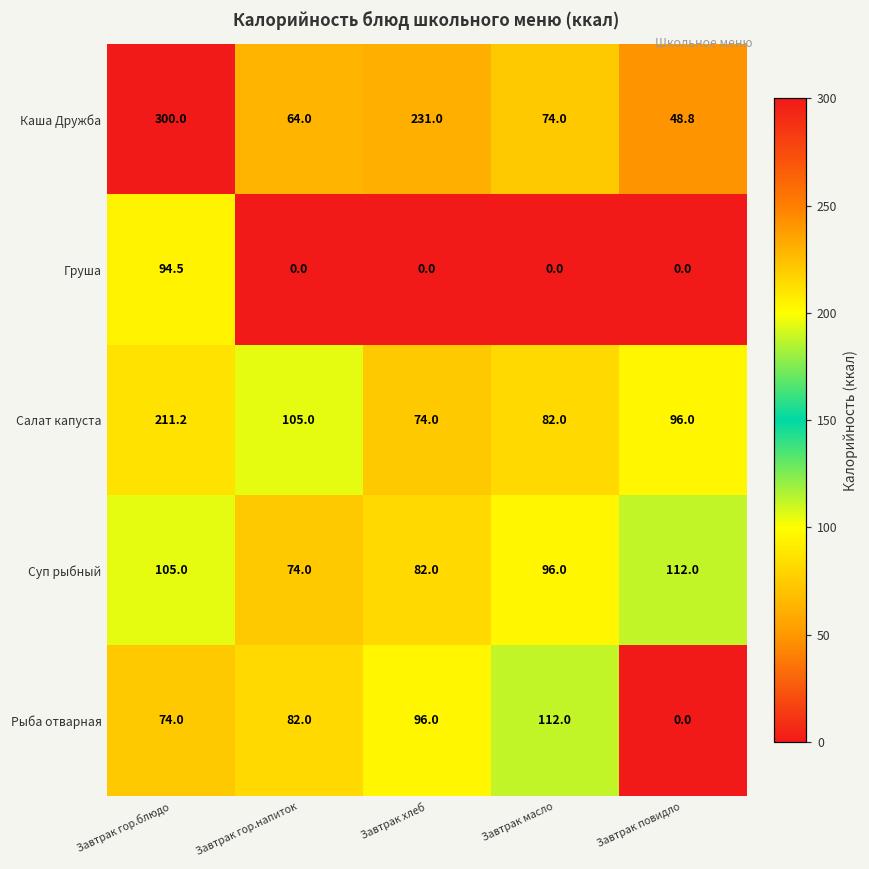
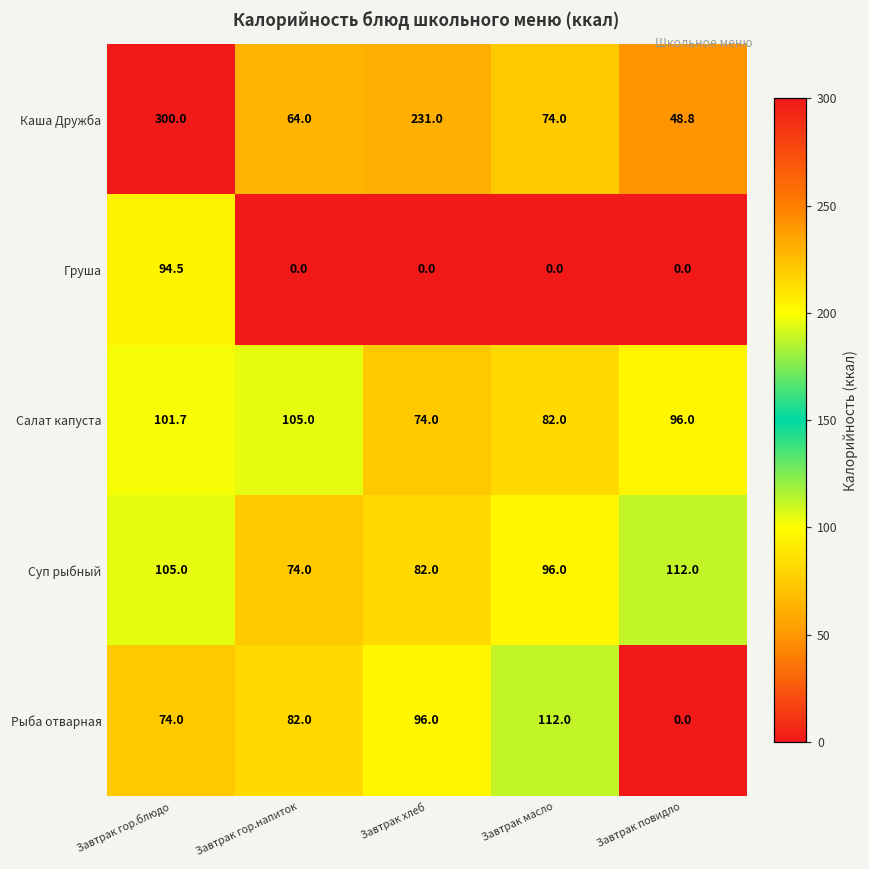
  {
    "Каша Дружба": {
      "Завтрак гор.блюдо": 300.0,
      "Завтрак гор.напиток": 64.0,
      "Завтрак хлеб": 231.0,
      "Завтрак масло": 74.0,
      "Завтрак повидло": 48.8
    },
    "Груша": {
      "Завтрак гор.блюдо": 94.5,
      "Завтрак гор.напиток": 0.0,
      "Завтрак хлеб": 0.0,
      "Завтрак масло": 0.0,
      "Завтрак повидло": 0.0
    },
    "Салат капуста": {
-     "Завтрак гор.блюдо": 211.2,
+     "Завтрак гор.блюдо": 101.7,
      "Завтрак гор.напиток": 105.0,
      "Завтрак хлеб": 74.0,
      "Завтрак масло": 82.0,
      "Завтрак повидло": 96.0
    },
    "Суп рыбный": {
      "Завтрак гор.блюдо": 105.0,
      "Завтрак гор.напиток": 74.0,
      "Завтрак хлеб": 82.0,
      "Завтрак масло": 96.0,
      "Завтрак повидло": 112.0
    },
    "Рыба отварная": {
      "Завтрак гор.блюдо": 74.0,
      "Завтрак гор.напиток": 82.0,
      "Завтрак хлеб": 96.0,
      "Завтрак масло": 112.0,
      "Завтрак повидло": 0.0
    }
  }
